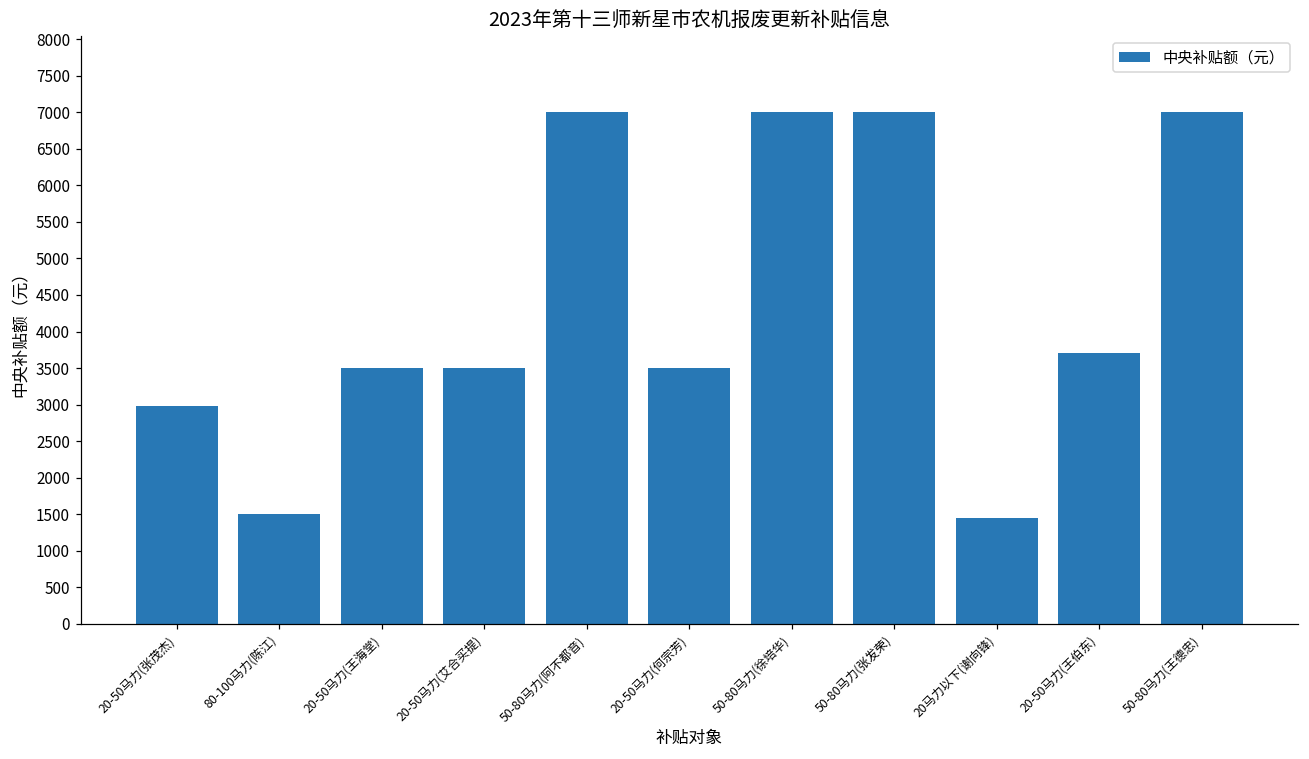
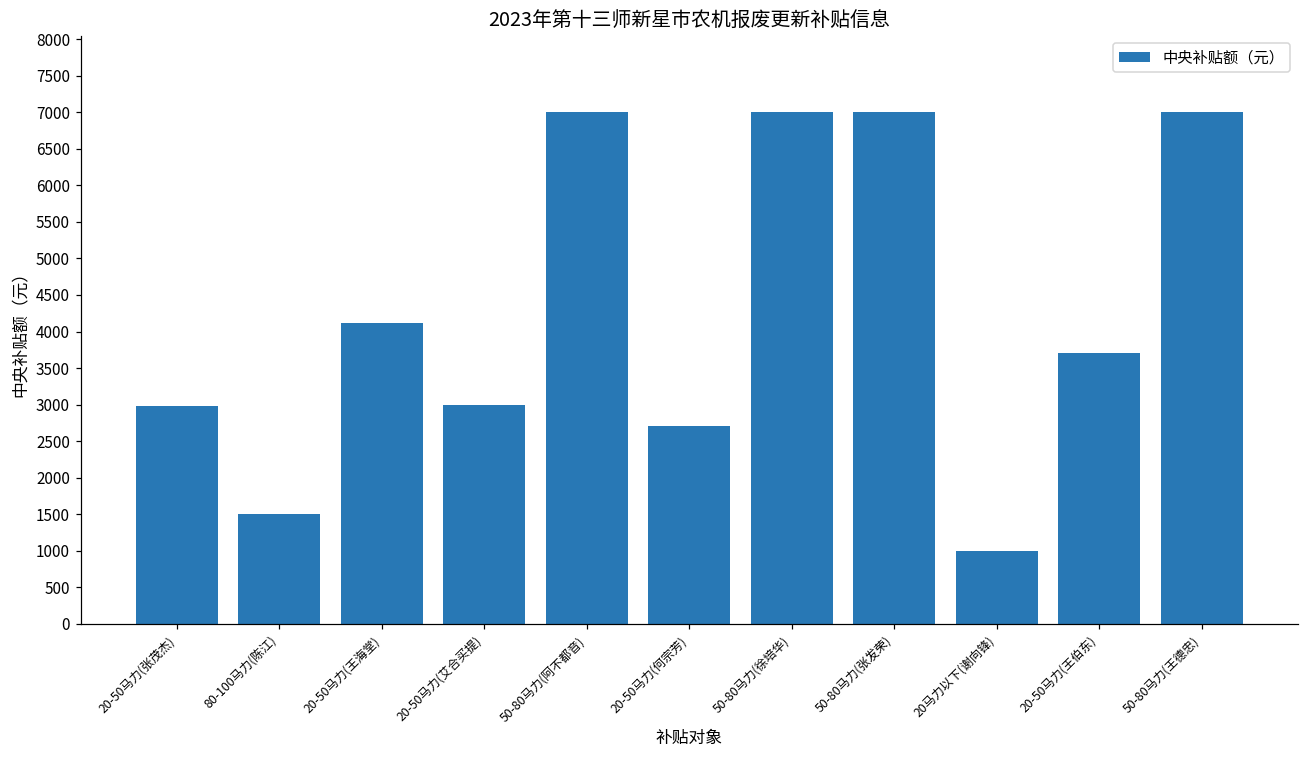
  {
    "20-50马力(张茂杰)": 3000,
    "80-100马力(陈江)": 1500,
-   "20-50马力(王海堂)": 3500,
-   "20-50马力(艾合买提)": 3500,
+   "20-50马力(王海堂)": 4100,
+   "20-50马力(艾合买提)": 3000,
    "50-80马力(阿不都音)": 7000,
-   "20-50马力(何宗芳)": 3500,
+   "20-50马力(何宗芳)": 2700,
    "50-80马力(徐培华)": 7000,
    "50-80马力(张发荣)": 7000,
-   "20马力以下(谢向锋)": 1400,
+   "20马力以下(谢向锋)": 1000,
    "20-50马力(王伯东)": 3700,
    "50-80马力(王德忠)": 7000
  }
